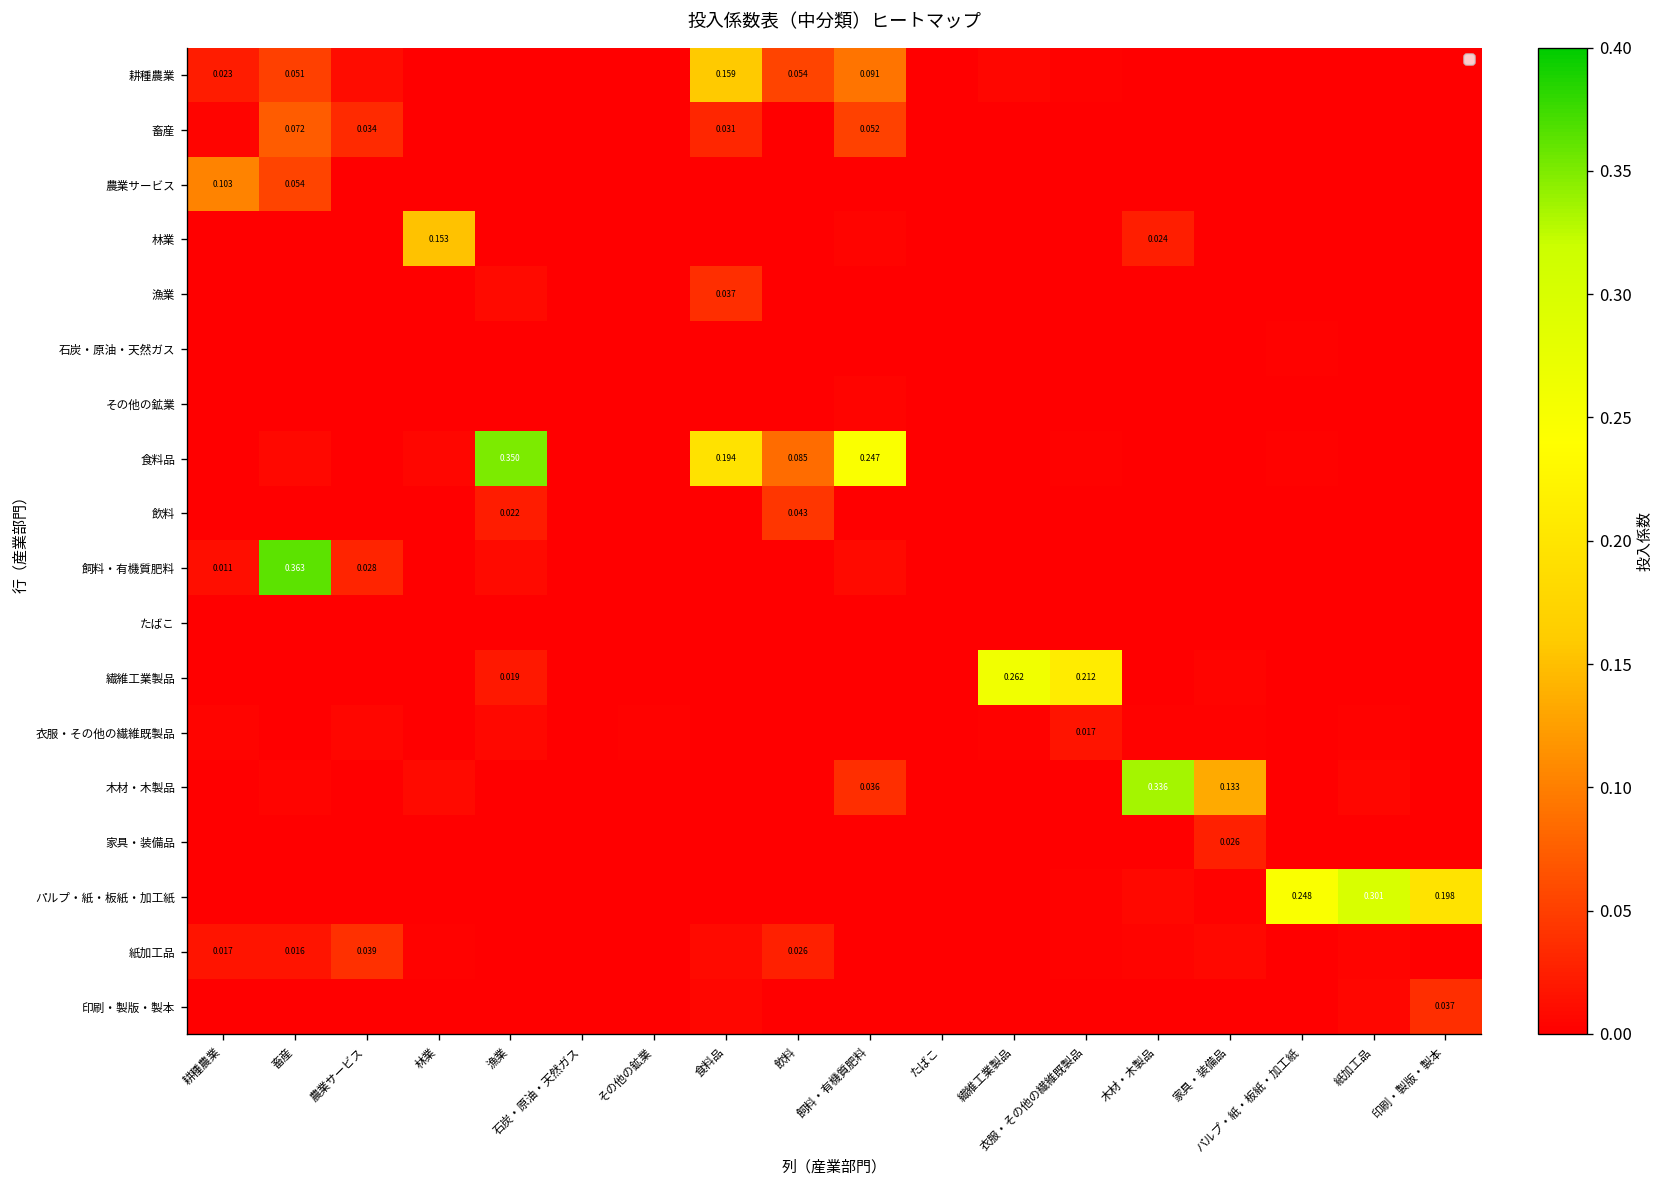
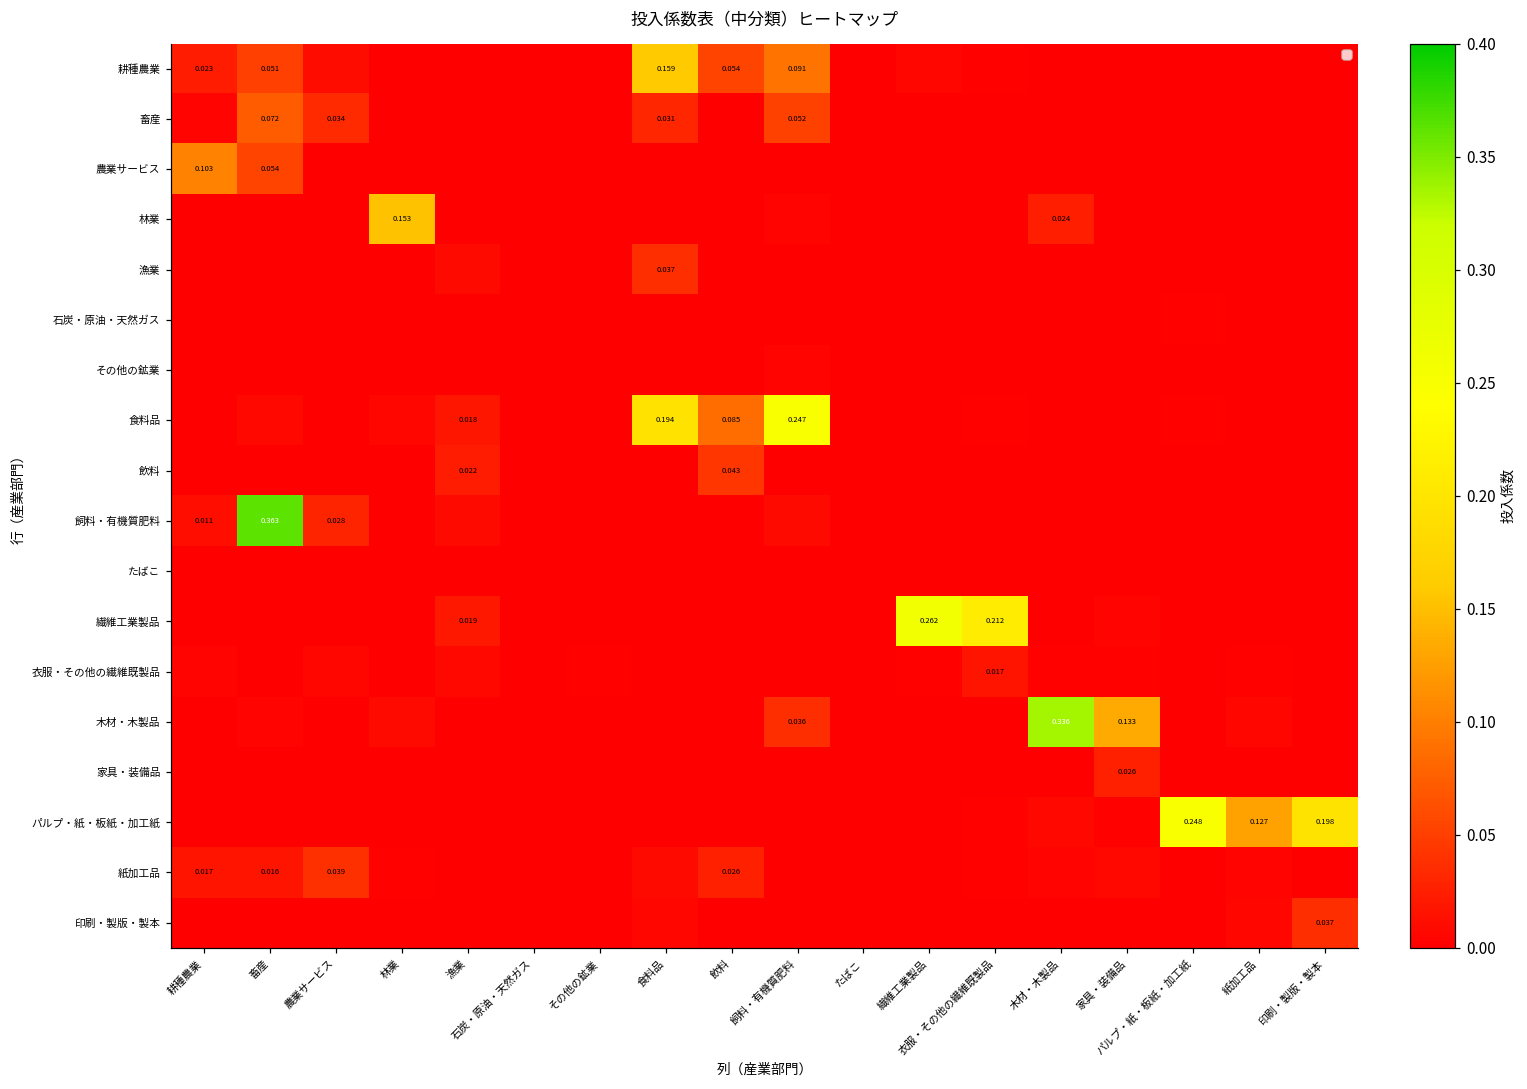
  {
    "耕種農業": {
      "耕種農業": 0.023,
      "畜産": 0.051,
      "食料品": 0.159,
      "飲料": 0.054,
      "飼料・有機質肥料": 0.091
    },
    "畜産": {
      "畜産": 0.072,
      "農業サービス": 0.034,
      "食料品": 0.031,
      "飼料・有機質肥料": 0.052
    },
    "農業サービス": {
      "耕種農業": 0.103,
      "畜産": 0.054
    },
    "林業": {
      "林業": 0.153,
      "木材・木製品": 0.024
    },
    "漁業": {
      "食料品": 0.037
    },
    "食料品": {
-     "漁業": 0.350,
+     "漁業": 0.018,
      "食料品": 0.194,
      "飲料": 0.085,
      "飼料・有機質肥料": 0.247
    },
    "飲料": {
      "漁業": 0.022,
      "飲料": 0.043
    },
    "飼料・有機質肥料": {
      "耕種農業": 0.011,
      "畜産": 0.363,
      "農業サービス": 0.028
    },
    "繊維工業製品": {
      "漁業": 0.019,
      "繊維工業製品": 0.262,
      "衣服・その他の繊維既製品": 0.212
    },
    "衣服・その他の繊維既製品": {
      "衣服・その他の繊維既製品": 0.017
    },
    "木材・木製品": {
      "飼料・有機質肥料": 0.036,
      "木材・木製品": 0.336,
      "家具・装備品": 0.133
    },
    "家具・装備品": {
      "家具・装備品": 0.026
    },
    "パルプ・紙・板紙・加工紙": {
      "パルプ・紙・板紙・加工紙": 0.248,
-     "紙加工品": 0.301,
+     "紙加工品": 0.127,
      "印刷・製版・製本": 0.198
    },
    "紙加工品": {
      "耕種農業": 0.017,
      "畜産": 0.016,
      "農業サービス": 0.039,
      "飲料": 0.026
    },
    "印刷・製版・製本": {
      "印刷・製版・製本": 0.037
    }
  }
